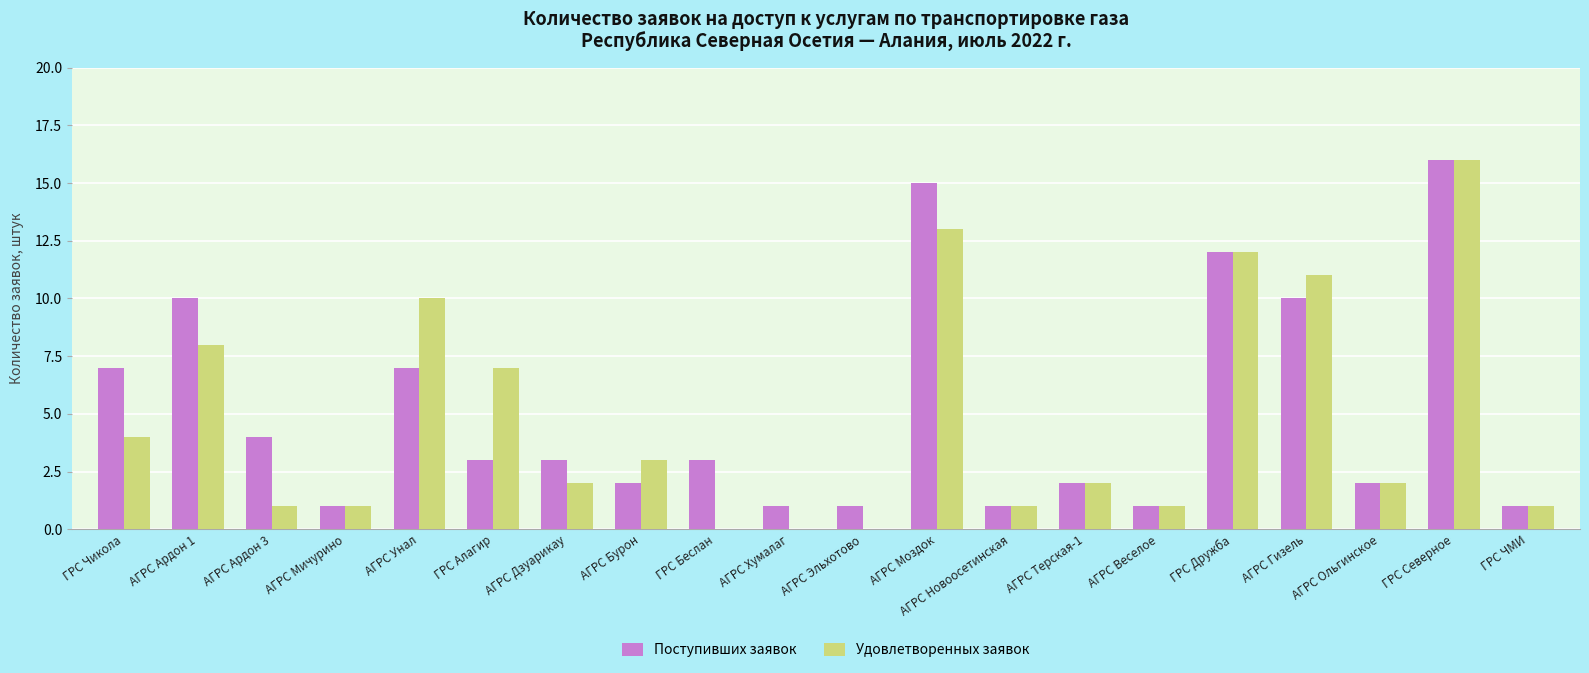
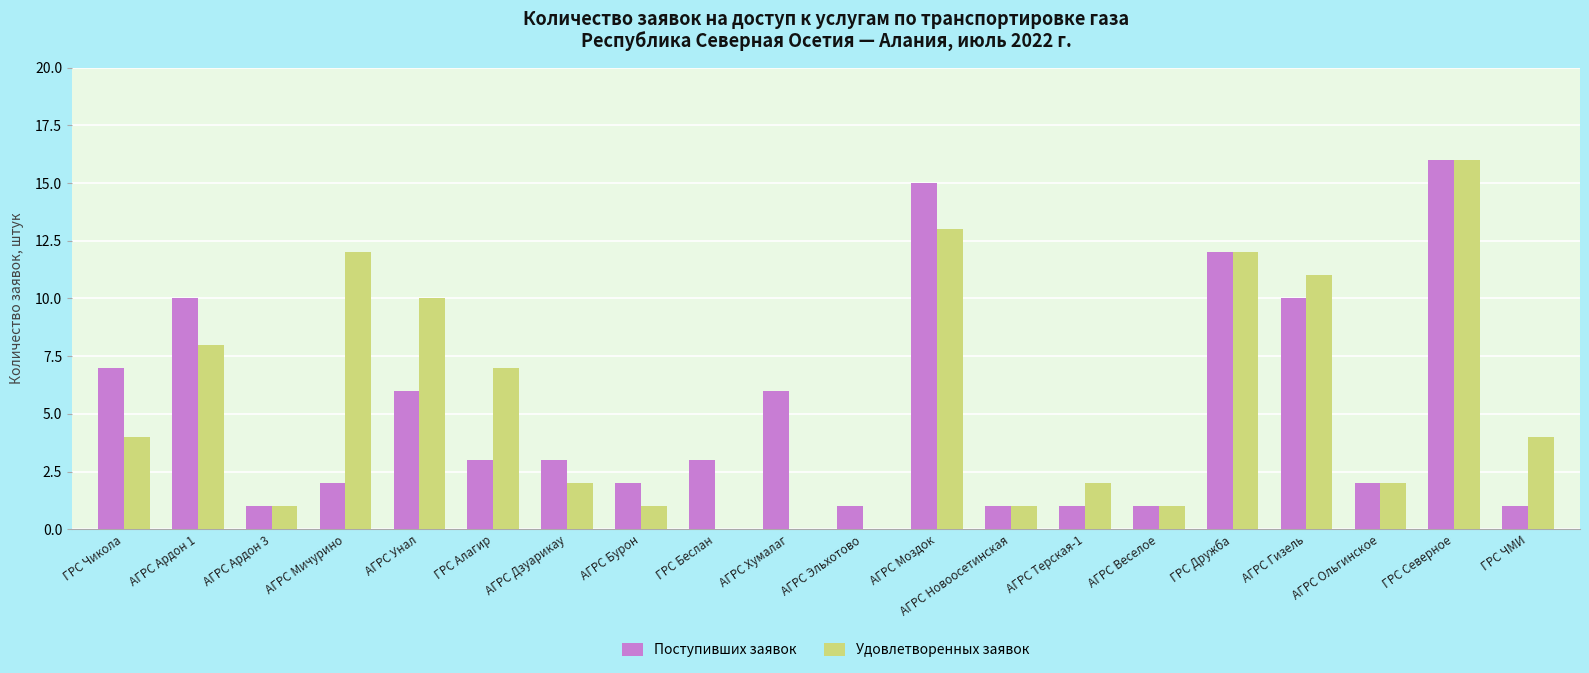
  {
    "Поступивших заявок": {
      "ГРС Чикола": 7,
      "АГРС Ардон 1": 10,
-     "АГРС Ардон 3": 4,
-     "АГРС Мичурино": 1,
-     "АГРС Унал": 7,
+     "АГРС Ардон 3": 1,
+     "АГРС Мичурино": 2,
+     "АГРС Унал": 6,
      "ГРС Алагир": 3,
      "АГРС Дзуарикау": 3,
      "АГРС Бурон": 2,
      "ГРС Беслан": 3,
-     "АГРС Хумалаг": 1,
+     "АГРС Хумалаг": 6,
      "АГРС Эльхотово": 1,
      "АГРС Моздок": 15,
      "АГРС Новоосетинская": 1,
-     "АГРС Терская-1": 2,
+     "АГРС Терская-1": 1,
      "АГРС Веселое": 1,
      "ГРС Дружба": 12,
      "АГРС Гизель": 10,
      "АГРС Ольгинское": 2,
      "ГРС Северное": 16,
      "ГРС ЧМИ": 1
    },
    "Удовлетворенных заявок": {
      "ГРС Чикола": 4,
      "АГРС Ардон 1": 8,
      "АГРС Ардон 3": 1,
-     "АГРС Мичурино": 1,
+     "АГРС Мичурино": 12,
      "АГРС Унал": 10,
      "ГРС Алагир": 7,
      "АГРС Дзуарикау": 2,
-     "АГРС Бурон": 3,
+     "АГРС Бурон": 1,
      "ГРС Беслан": 0,
      "АГРС Хумалаг": 0,
      "АГРС Эльхотово": 0,
      "АГРС Моздок": 13,
      "АГРС Новоосетинская": 1,
      "АГРС Терская-1": 2,
      "АГРС Веселое": 1,
      "ГРС Дружба": 12,
      "АГРС Гизель": 11,
      "АГРС Ольгинское": 2,
      "ГРС Северное": 16,
-     "ГРС ЧМИ": 1
+     "ГРС ЧМИ": 4
    }
  }
